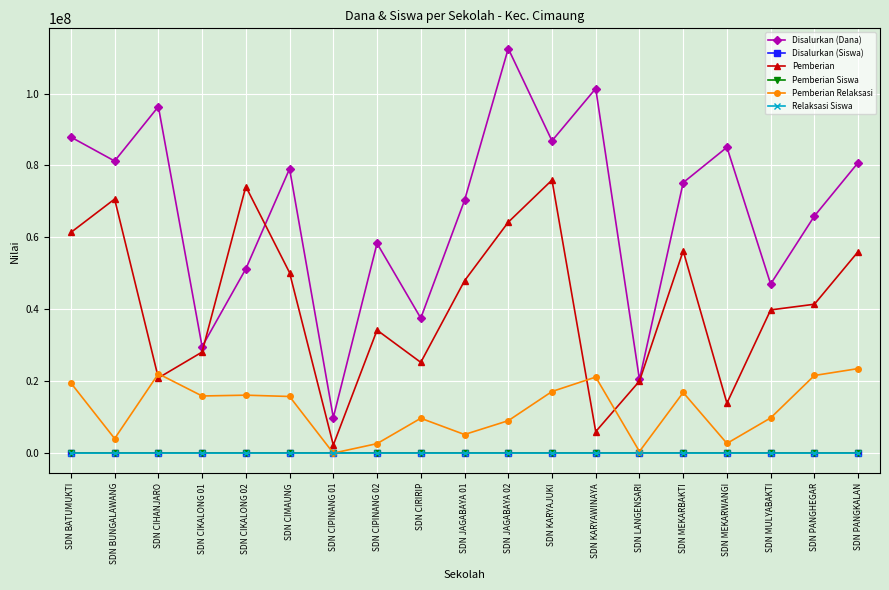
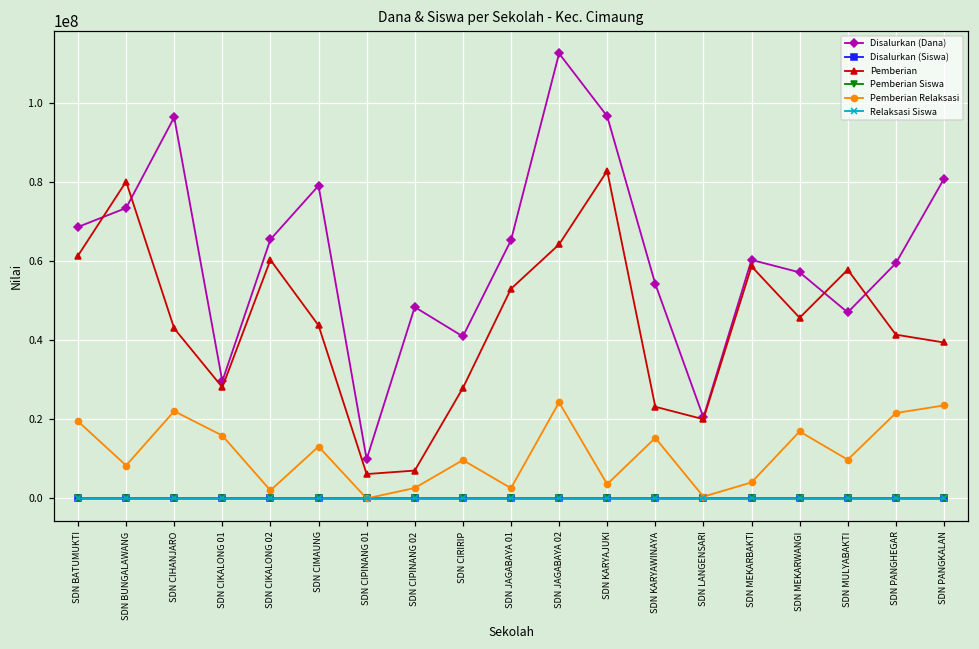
  {
    "Disalurkan (Dana)": {
-     "SDN BATUMUKTI": 88000000,
-     "SDN BUNGALAWANG": 81000000,
+     "SDN BATUMUKTI": 69000000,
+     "SDN BUNGALAWANG": 73000000,
      "SDN CIHANJARO": 96000000,
      "SDN CIKALONG 01": 30000000,
-     "SDN CIKALONG 02": 51000000,
+     "SDN CIKALONG 02": 65000000,
      "SDN CIMAUNG": 79000000,
      "SDN CIPINANG 01": 10000000,
-     "SDN CIPINANG 02": 58000000,
-     "SDN CIRIRIP": 38000000,
-     "SDN JAGABAYA 01": 70000000,
+     "SDN CIPINANG 02": 48000000,
+     "SDN CIRIRIP": 41000000,
+     "SDN JAGABAYA 01": 65000000,
      "SDN JAGABAYA 02": 113000000,
-     "SDN KARYAJUKI": 87000000,
-     "SDN KARYAWINAYA": 101000000,
-     "SDN MEKARBAKTI": 75000000,
-     "SDN MEKARWANGI": 85000000,
+     "SDN KARYAJUKI": 97000000,
+     "SDN KARYAWINAYA": 54000000,
+     "SDN MEKARBAKTI": 60000000,
+     "SDN MEKARWANGI": 57000000,
      "SDN MULYABAKTI": 47000000,
-     "SDN PANGHEGAR": 66000000,
+     "SDN PANGHEGAR": 59000000,
      "SDN PANGKALAN": 81000000
    },
    "Relaksasi Siswa": {
      "SDN BATUMUKTI": 0,
      "SDN BUNGALAWANG": 0,
      "SDN CIHANJARO": 0,
      "SDN CIKALONG 01": 0,
      "SDN CIKALONG 02": 0,
      "SDN CIMAUNG": 0,
      "SDN CIPINANG 02": 0,
      "SDN CIRIRIP": 0,
      "SDN JAGABAYA 01": 0,
      "SDN JAGABAYA 02": 0,
      "SDN KARYAJUKI": 0,
      "SDN KARYAWINAYA": 0,
      "SDN MEKARBAKTI": 0,
      "SDN MEKARWANGI": 0,
      "SDN MULYABAKTI": 0,
      "SDN PANGHEGAR": 0,
      "SDN PANGKALAN": 0
    },
    "Pemberian": {
      "SDN BATUMUKTI": 61000000,
-     "SDN BUNGALAWANG": 71000000,
-     "SDN CIHANJARO": 21000000,
+     "SDN BUNGALAWANG": 80000000,
+     "SDN CIHANJARO": 43000000,
      "SDN CIKALONG 01": 28000000,
-     "SDN CIKALONG 02": 74000000,
-     "SDN CIMAUNG": 50000000,
-     "SDN CIPINANG 01": 2000000,
-     "SDN CIPINANG 02": 34000000,
-     "SDN CIRIRIP": 25000000,
-     "SDN JAGABAYA 01": 48000000,
+     "SDN CIKALONG 02": 60000000,
+     "SDN CIMAUNG": 44000000,
+     "SDN CIPINANG 01": 6000000,
+     "SDN CIPINANG 02": 7000000,
+     "SDN CIRIRIP": 28000000,
+     "SDN JAGABAYA 01": 53000000,
      "SDN JAGABAYA 02": 64000000,
-     "SDN KARYAJUKI": 76000000,
-     "SDN KARYAWINAYA": 6000000,
-     "SDN MEKARBAKTI": 56000000,
-     "SDN MEKARWANGI": 14000000,
-     "SDN MULYABAKTI": 40000000,
+     "SDN KARYAJUKI": 83000000,
+     "SDN KARYAWINAYA": 23000000,
+     "SDN MEKARBAKTI": 59000000,
+     "SDN MEKARWANGI": 46000000,
+     "SDN MULYABAKTI": 58000000,
      "SDN PANGHEGAR": 41000000,
-     "SDN PANGKALAN": 56000000
+     "SDN PANGKALAN": 39000000
    },
    "Pemberian Relaksasi": {
      "SDN BATUMUKTI": 20000000,
-     "SDN BUNGALAWANG": 4000000,
+     "SDN BUNGALAWANG": 8000000,
      "SDN CIHANJARO": 22000000,
      "SDN CIKALONG 01": 16000000,
-     "SDN CIKALONG 02": 16000000,
-     "SDN CIMAUNG": 16000000,
+     "SDN CIKALONG 02": 2000000,
+     "SDN CIMAUNG": 13000000,
      "SDN CIPINANG 02": 3000000,
      "SDN CIRIRIP": 10000000,
-     "SDN JAGABAYA 01": 5000000,
-     "SDN JAGABAYA 02": 9000000,
-     "SDN KARYAJUKI": 17000000,
-     "SDN KARYAWINAYA": 21000000,
-     "SDN MEKARBAKTI": 17000000,
-     "SDN MEKARWANGI": 3000000,
+     "SDN JAGABAYA 01": 3000000,
+     "SDN JAGABAYA 02": 24000000,
+     "SDN KARYAJUKI": 4000000,
+     "SDN KARYAWINAYA": 15000000,
+     "SDN MEKARBAKTI": 4000000,
+     "SDN MEKARWANGI": 17000000,
      "SDN MULYABAKTI": 10000000,
      "SDN PANGHEGAR": 22000000,
      "SDN PANGKALAN": 24000000
    }
  }
